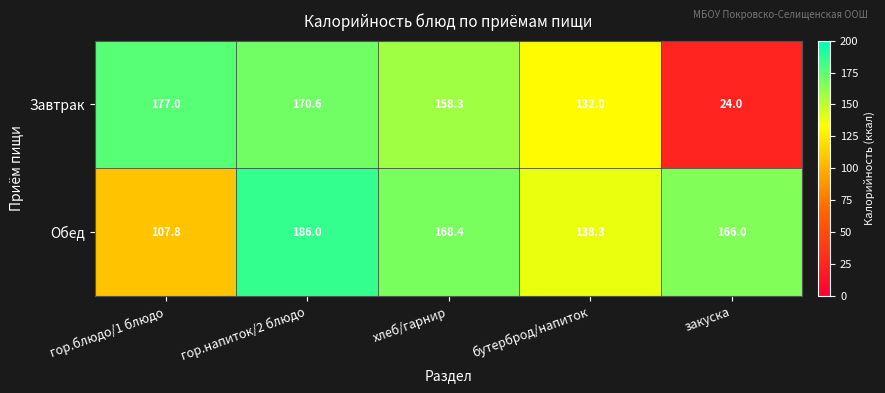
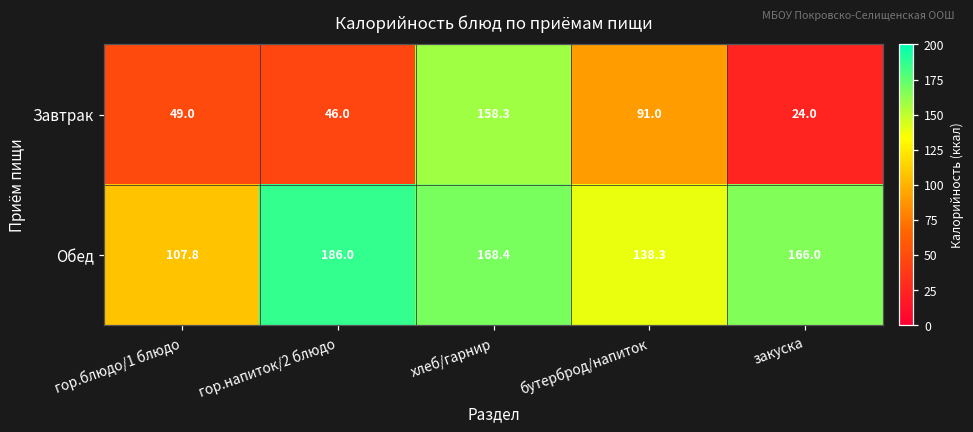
  {
    "Завтрак": {
-     "гор.блюдо/1 блюдо": 177.0,
-     "гор.напиток/2 блюдо": 170.6,
+     "гор.блюдо/1 блюдо": 49.0,
+     "гор.напиток/2 блюдо": 46.0,
      "хлеб/гарнир": 158.3,
-     "бутерброд/напиток": 132.0,
+     "бутерброд/напиток": 91.0,
      "закуска": 24.0
    },
    "Обед": {
      "гор.блюдо/1 блюдо": 107.8,
      "гор.напиток/2 блюдо": 186.0,
      "хлеб/гарнир": 168.4,
      "бутерброд/напиток": 138.3,
      "закуска": 166.0
    }
  }
